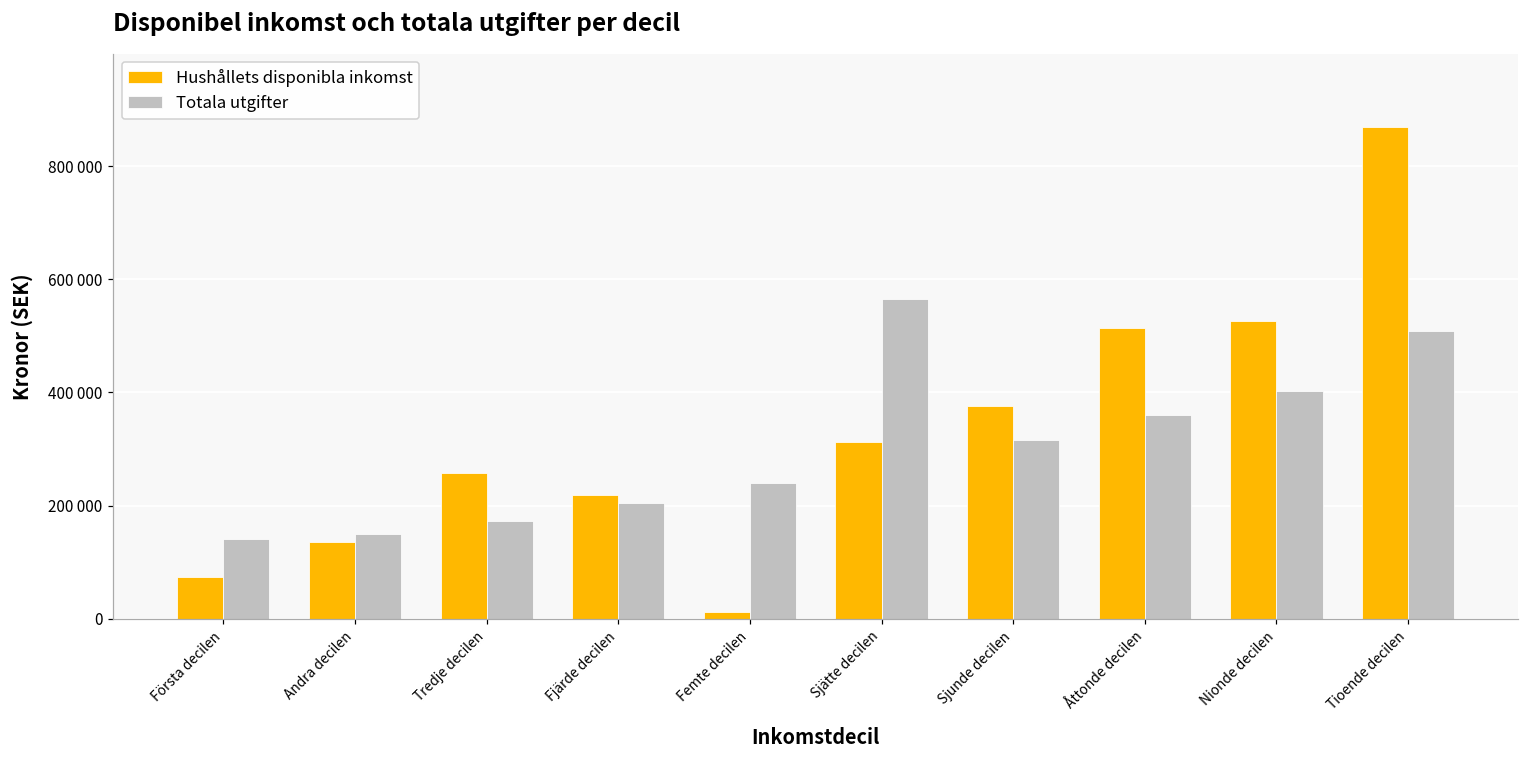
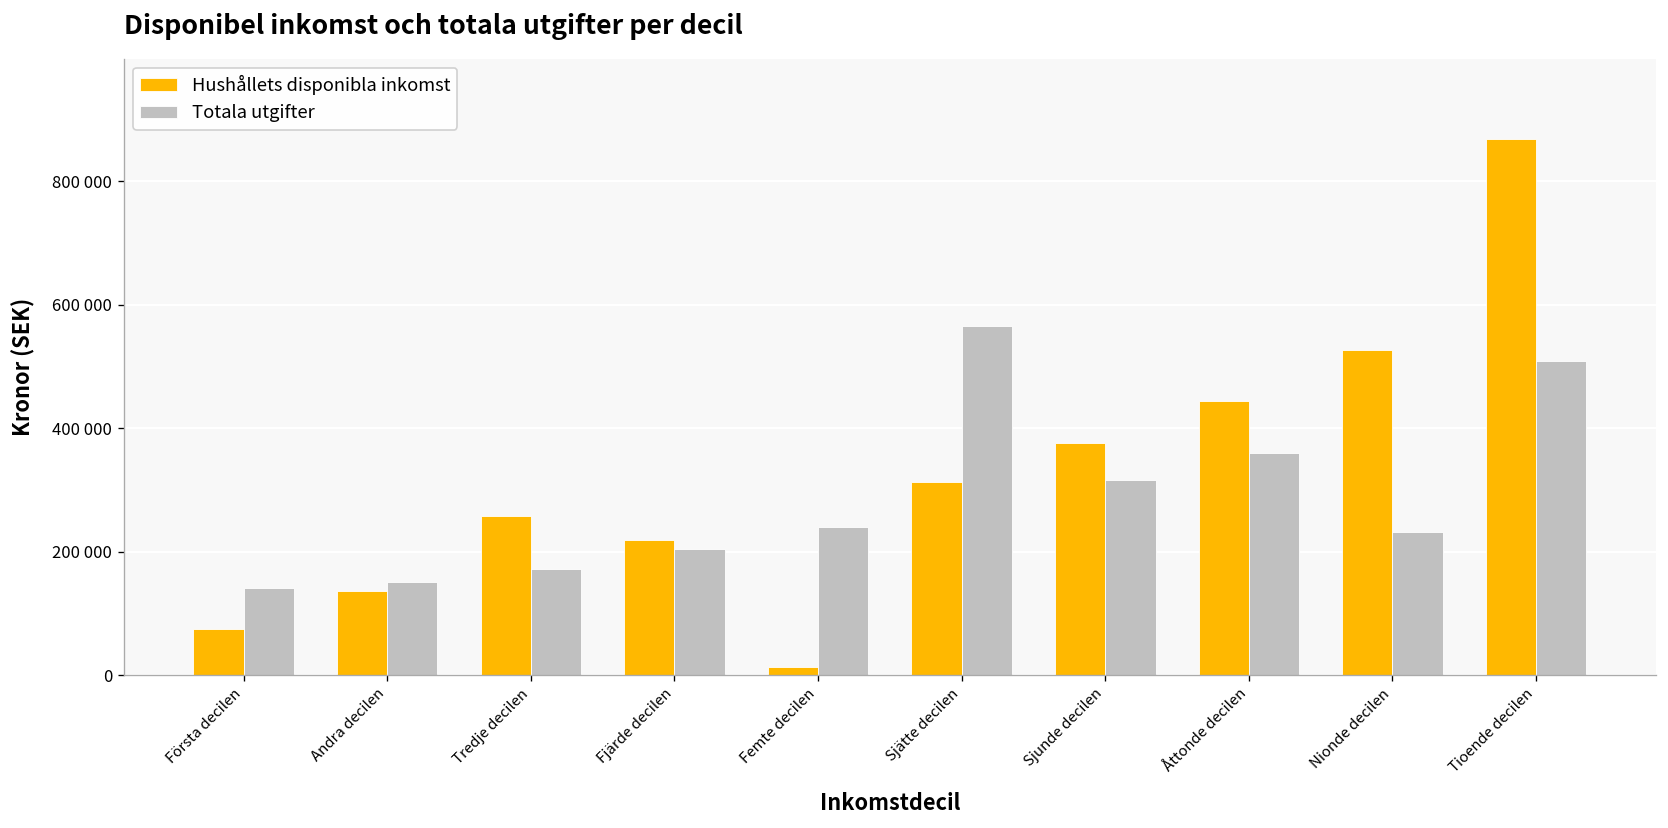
  {
    "Hushållets disponibla inkomst": {
      "Första decilen": 70000,
      "Andra decilen": 140000,
      "Tredje decilen": 260000,
      "Fjärde decilen": 220000,
      "Femte decilen": 10000,
      "Sjätte decilen": 310000,
      "Sjunde decilen": 380000,
-     "Åttonde decilen": 510000,
+     "Åttonde decilen": 440000,
      "Nionde decilen": 530000,
      "Tioende decilen": 870000
    },
    "Totala utgifter": {
      "Första decilen": 140000,
      "Andra decilen": 150000,
      "Tredje decilen": 170000,
      "Fjärde decilen": 200000,
      "Femte decilen": 240000,
      "Sjätte decilen": 560000,
      "Sjunde decilen": 320000,
      "Åttonde decilen": 360000,
-     "Nionde decilen": 400000,
+     "Nionde decilen": 230000,
      "Tioende decilen": 510000
    }
  }
